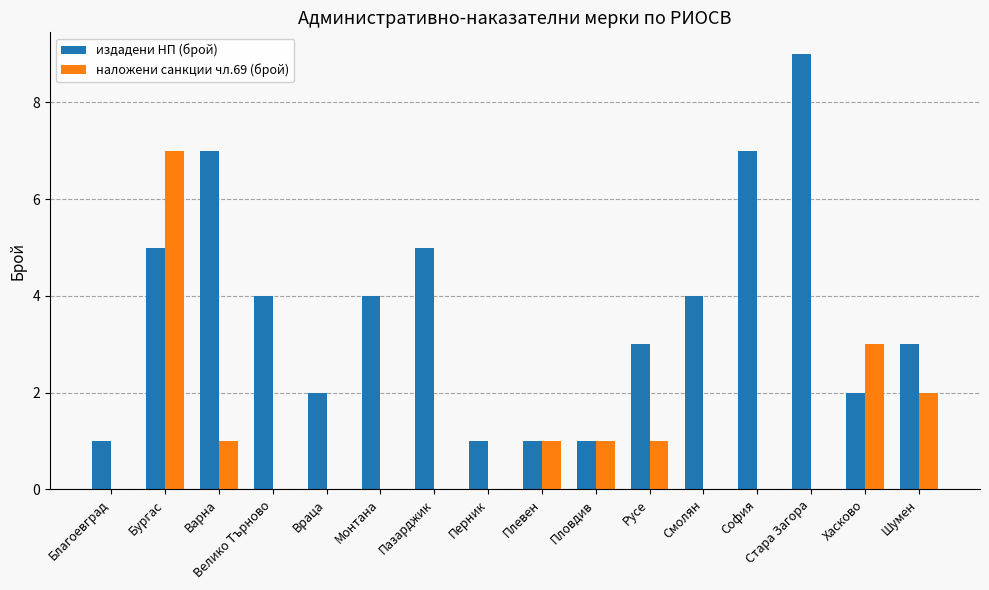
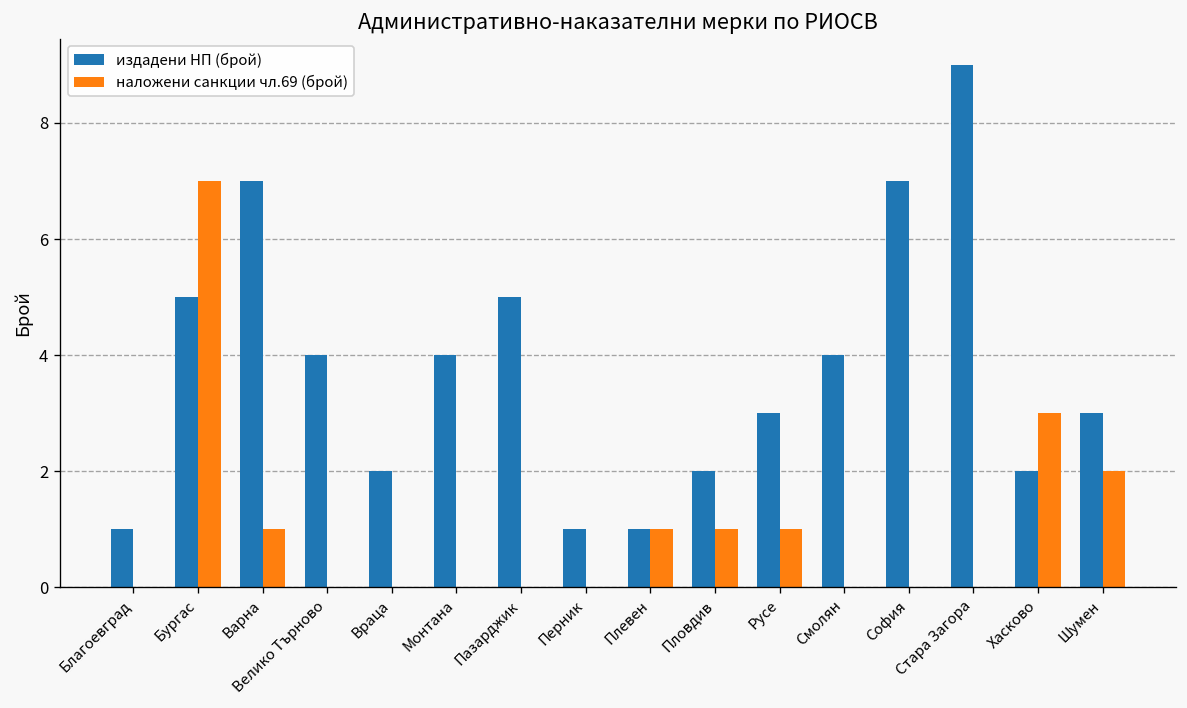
  {
    "издадени НП (брой)": {
      "Благоевград": 1,
      "Бургас": 5,
      "Варна": 7,
      "Велико Търново": 4,
      "Враца": 2,
      "Монтана": 4,
      "Пазарджик": 5,
      "Перник": 1,
      "Плевен": 1,
-     "Пловдив": 1,
+     "Пловдив": 2,
      "Русе": 3,
      "Смолян": 4,
      "София": 7,
      "Стара Загора": 9,
      "Хасково": 2,
      "Шумен": 3
    },
    "наложени санкции чл.69 (брой)": {
      "Благоевград": 0,
      "Бургас": 7,
      "Варна": 1,
      "Велико Търново": 0,
      "Враца": 0,
      "Монтана": 0,
      "Пазарджик": 0,
      "Перник": 0,
      "Плевен": 1,
      "Пловдив": 1,
      "Русе": 1,
      "Смолян": 0,
      "София": 0,
      "Стара Загора": 0,
      "Хасково": 3,
      "Шумен": 2
    }
  }
